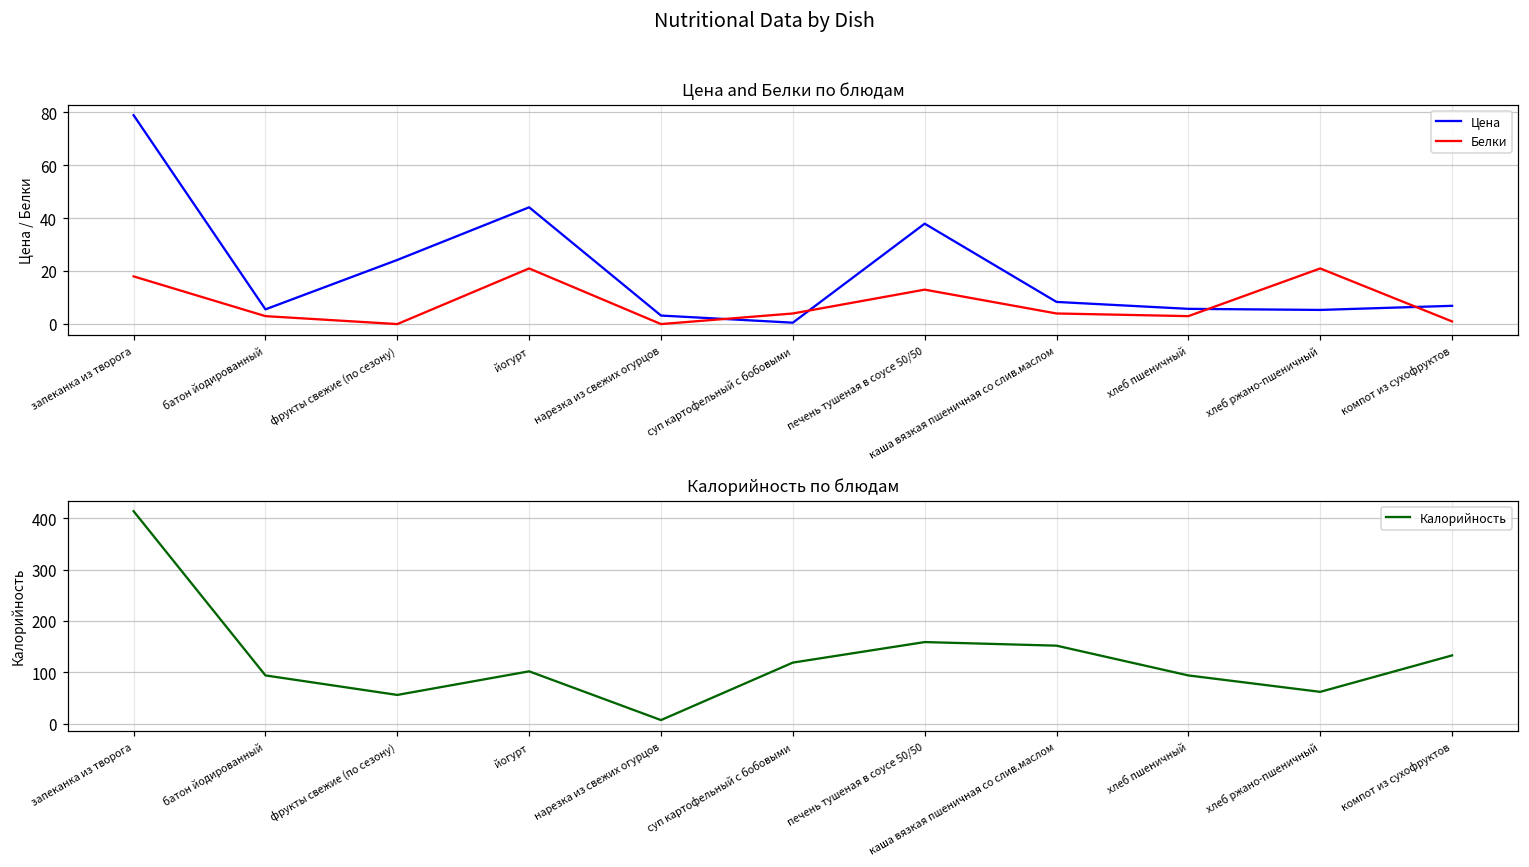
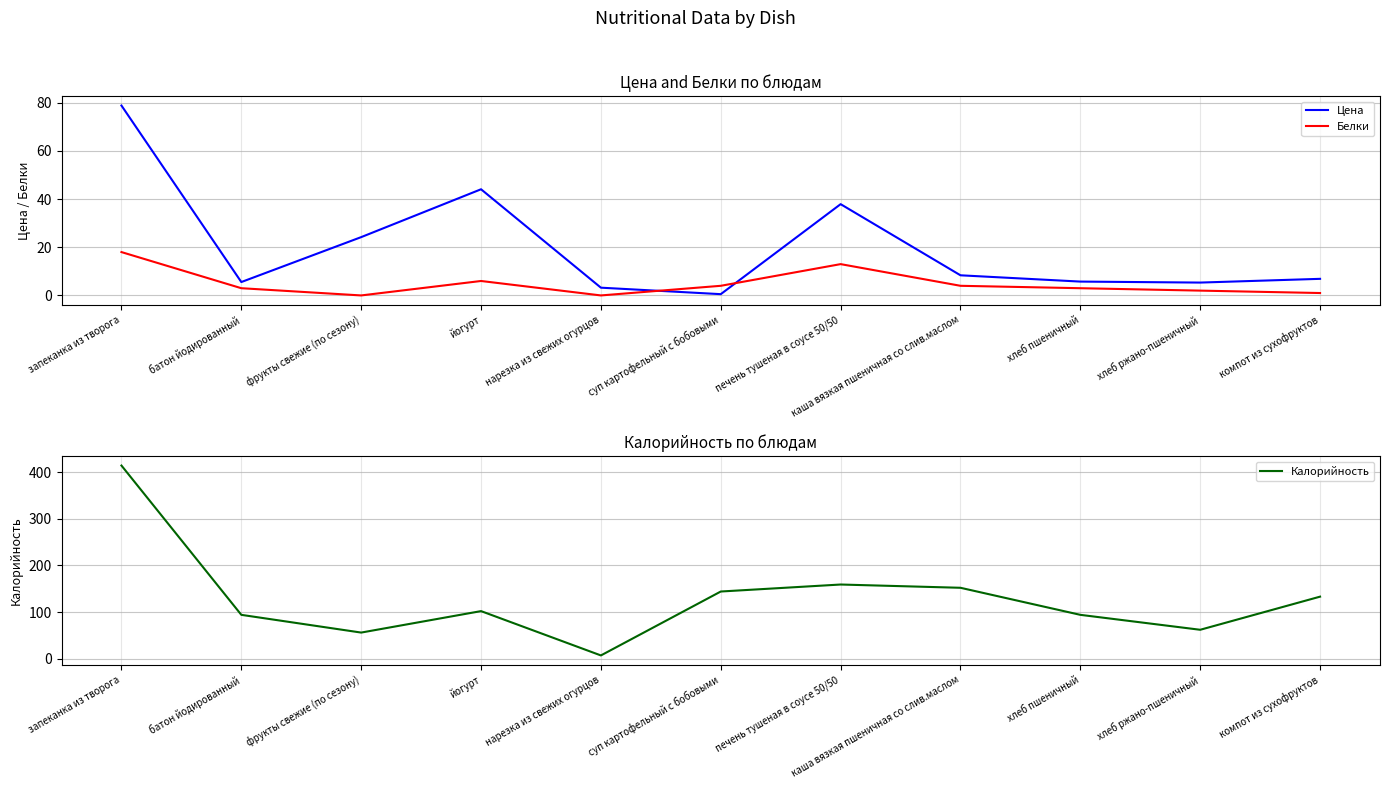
  {
    "Цена and Белки по блюдам": {
      "Цена": {
        "запеканка из творога": 79,
        "батон йодированный": 6,
        "фрукты свежие (по сезону)": 24,
        "йогурт": 44,
        "нарезка из свежих огурцов": 3,
        "суп картофельный с бобовыми": 1,
        "печень тушеная в соусе 50/50": 38,
        "каша вязкая пшеничная со слив.маслом": 8,
        "хлеб пшеничный": 6,
        "хлеб ржано-пшеничный": 5,
        "компот из сухофруктов": 7
      },
      "Белки": {
        "запеканка из творога": 18,
        "батон йодированный": 3,
        "фрукты свежие (по сезону)": 0,
-       "йогурт": 21,
+       "йогурт": 6,
        "нарезка из свежих огурцов": 0,
        "суп картофельный с бобовыми": 4,
        "печень тушеная в соусе 50/50": 13,
        "каша вязкая пшеничная со слив.маслом": 4,
        "хлеб пшеничный": 3,
-       "хлеб ржано-пшеничный": 21,
+       "хлеб ржано-пшеничный": 2,
        "компот из сухофруктов": 1
      }
    },
    "Калорийность по блюдам": {
      "запеканка из творога": 410,
      "батон йодированный": 90,
      "фрукты свежие (по сезону)": 60,
      "йогурт": 100,
      "нарезка из свежих огурцов": 10,
-     "суп картофельный с бобовыми": 120,
+     "суп картофельный с бобовыми": 140,
      "печень тушеная в соусе 50/50": 160,
      "каша вязкая пшеничная со слив.маслом": 150,
      "хлеб пшеничный": 90,
      "хлеб ржано-пшеничный": 60,
      "компот из сухофруктов": 130
    }
  }
